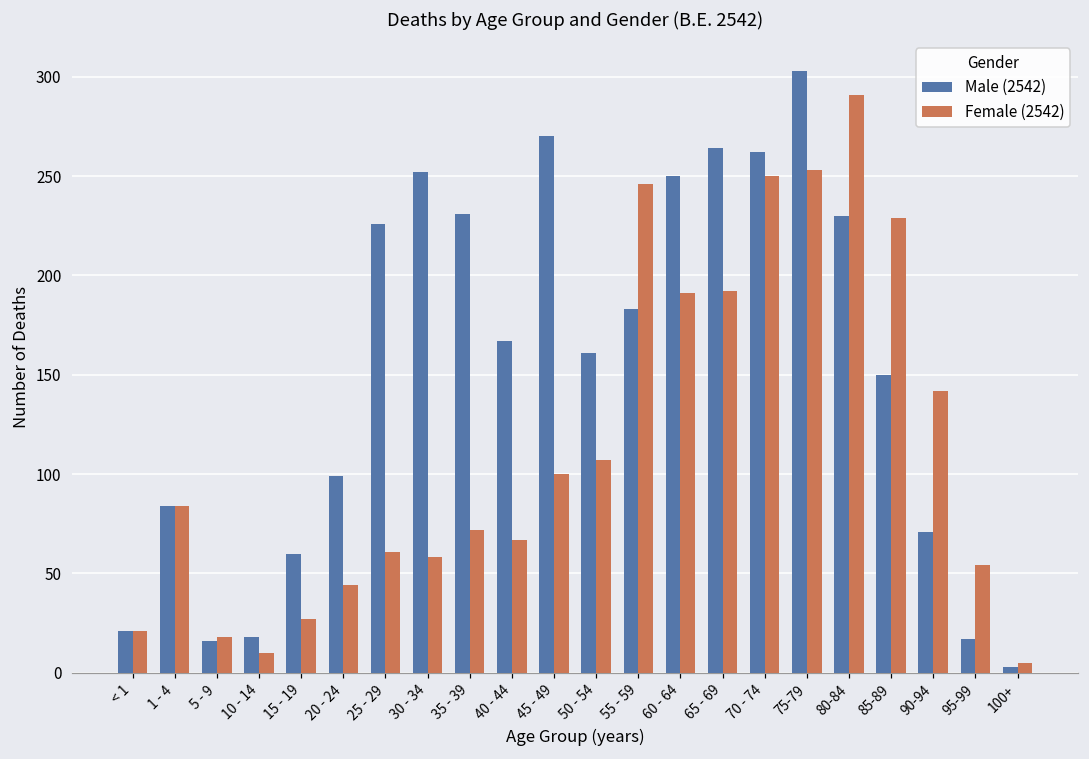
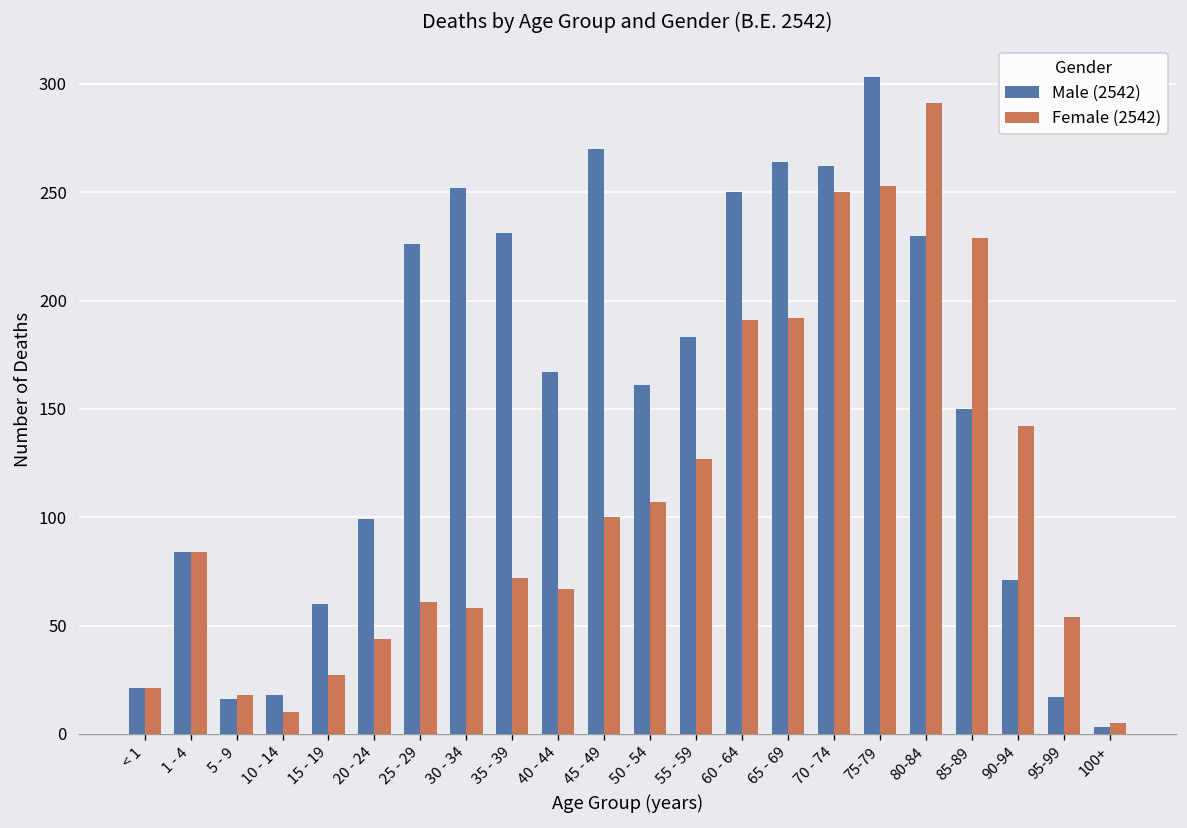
  {
    "Male (2542)": {
      "< 1": 21,
      "1 - 4": 84,
      "5 - 9": 16,
      "10 - 14": 18,
      "15 - 19": 60,
      "20 - 24": 99,
      "25 - 29": 226,
      "30 - 34": 252,
      "35 - 39": 231,
      "40 - 44": 167,
      "45 - 49": 270,
      "50 - 54": 161,
      "55 - 59": 183,
      "60 - 64": 250,
      "65 - 69": 264,
      "70 - 74": 262,
      "75-79": 303,
      "80-84": 230,
      "85-89": 150,
      "90-94": 71,
      "95-99": 17,
      "100+": 3
    },
    "Female (2542)": {
      "< 1": 21,
      "1 - 4": 84,
      "5 - 9": 18,
      "10 - 14": 10,
      "15 - 19": 27,
      "20 - 24": 44,
      "25 - 29": 61,
      "30 - 34": 58,
      "35 - 39": 72,
      "40 - 44": 67,
      "45 - 49": 100,
      "50 - 54": 107,
-     "55 - 59": 246,
+     "55 - 59": 127,
      "60 - 64": 191,
      "65 - 69": 192,
      "70 - 74": 250,
      "75-79": 253,
      "80-84": 291,
      "85-89": 229,
      "90-94": 142,
      "95-99": 54,
      "100+": 5
    }
  }
